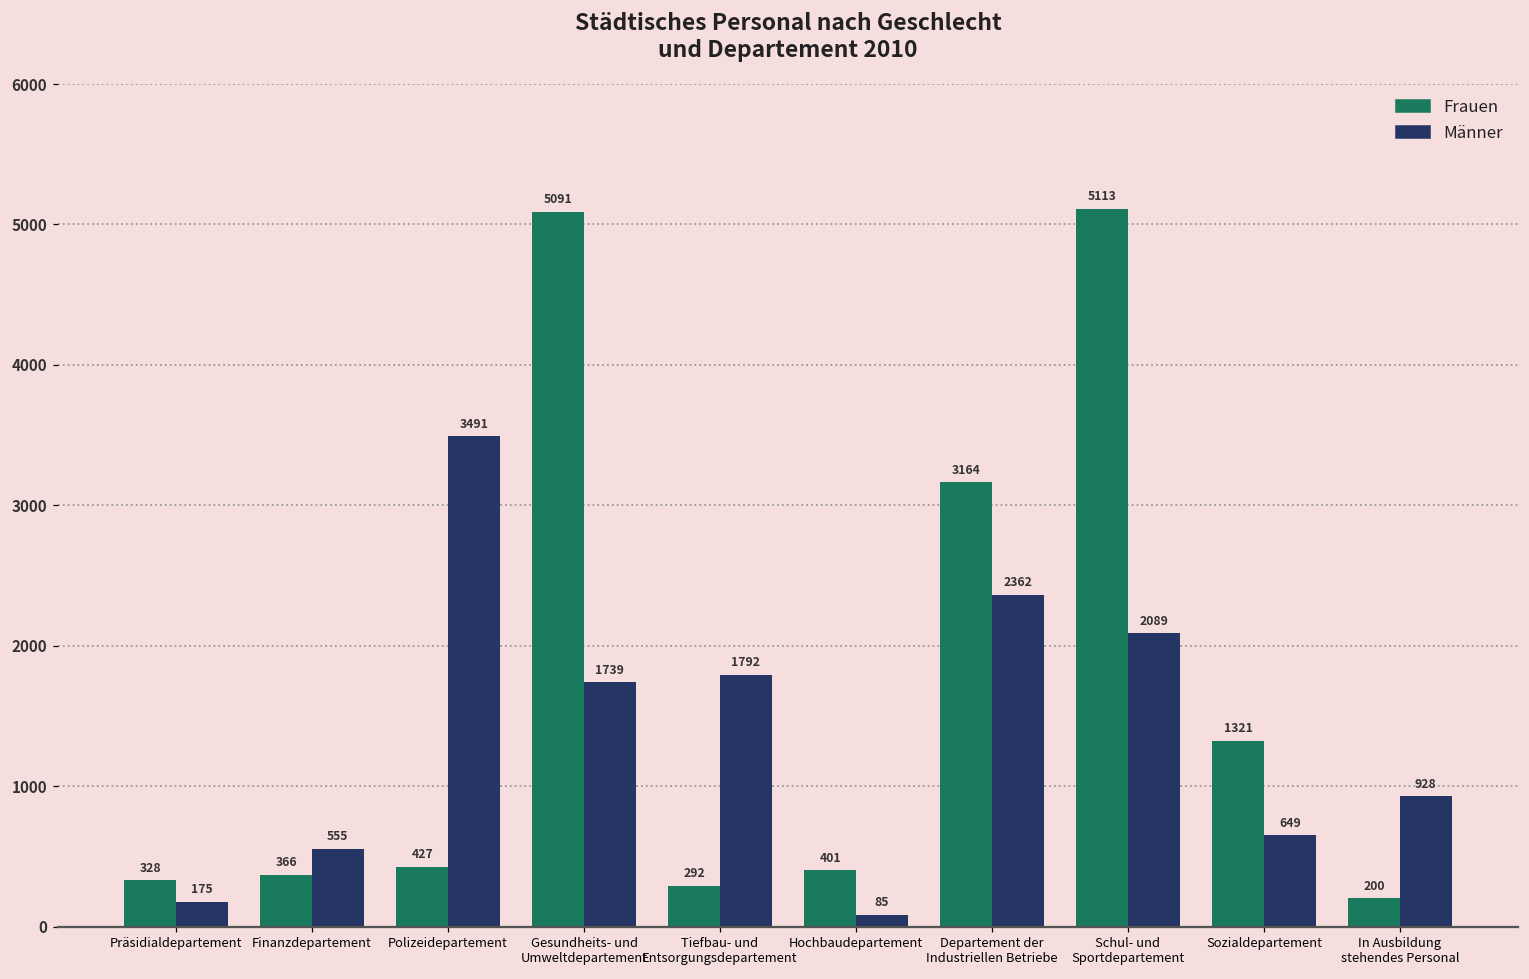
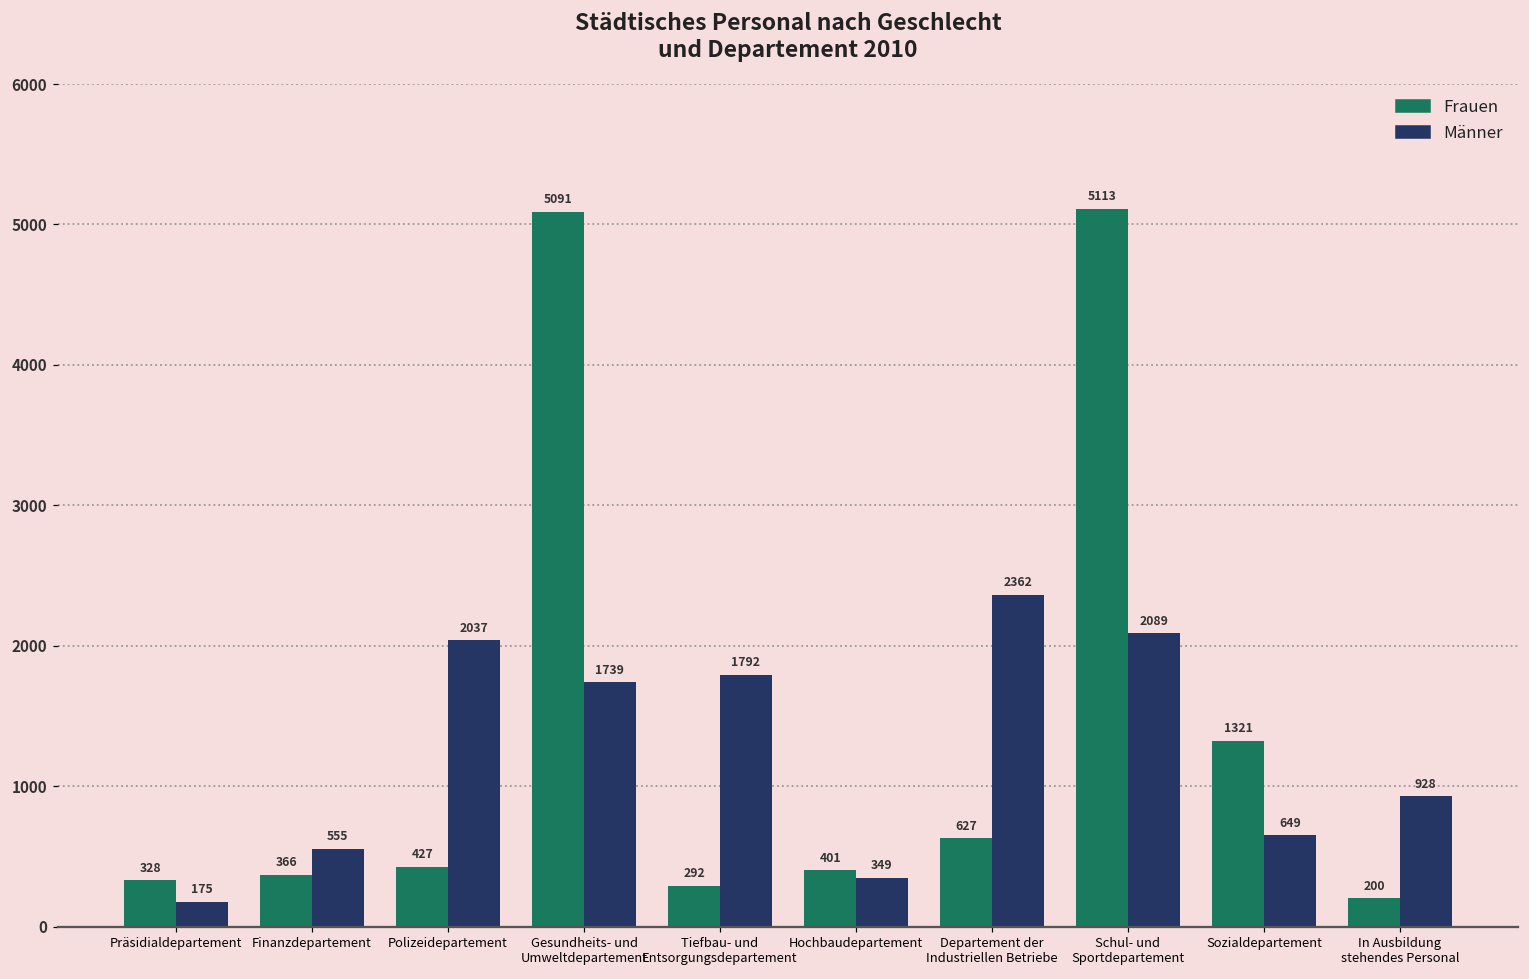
  {
    "Frauen": {
      "Präsidialdepartement": 328,
      "Finanzdepartement": 366,
      "Polizeidepartement": 427,
      "Gesundheits- und Umweltdepartement": 5091,
      "Tiefbau- und Entsorgungsdepartement": 292,
      "Hochbaudepartement": 401,
-     "Departement der Industriellen Betriebe": 3164,
+     "Departement der Industriellen Betriebe": 627,
      "Schul- und Sportdepartement": 5113,
      "Sozialdepartement": 1321,
      "In Ausbildung stehendes Personal": 200
    },
    "Männer": {
      "Präsidialdepartement": 175,
      "Finanzdepartement": 555,
-     "Polizeidepartement": 3491,
+     "Polizeidepartement": 2037,
      "Gesundheits- und Umweltdepartement": 1739,
      "Tiefbau- und Entsorgungsdepartement": 1792,
-     "Hochbaudepartement": 85,
+     "Hochbaudepartement": 349,
      "Departement der Industriellen Betriebe": 2362,
      "Schul- und Sportdepartement": 2089,
      "Sozialdepartement": 649,
      "In Ausbildung stehendes Personal": 928
    }
  }
